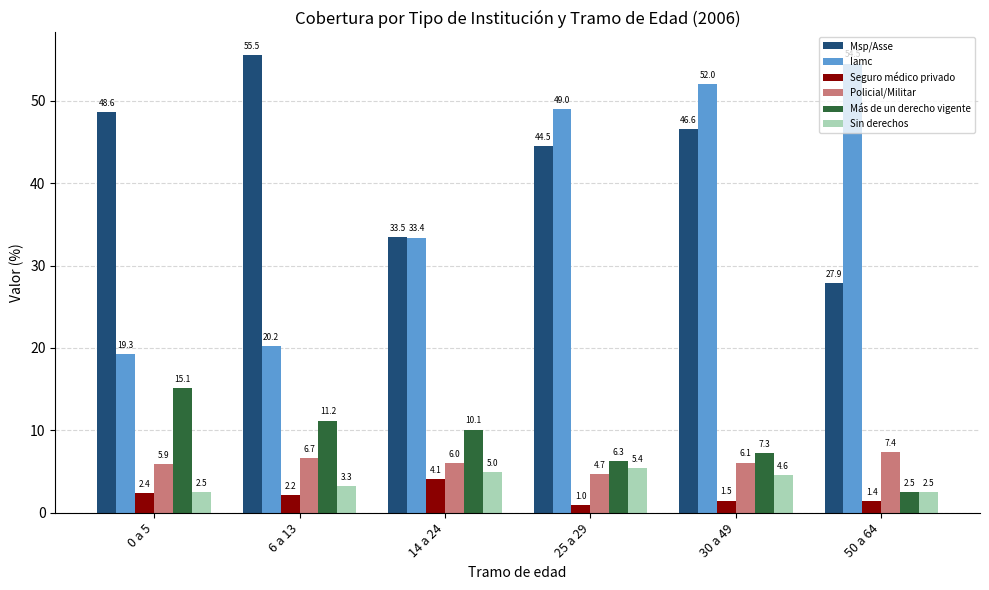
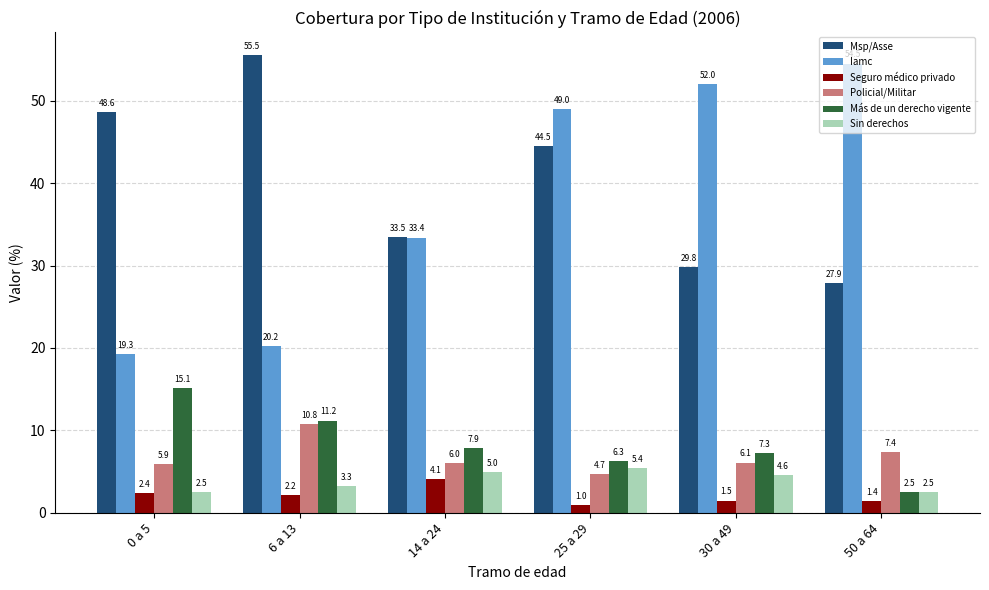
  {
    "Msp/Asse": {
      "0 a 5": 48.6,
      "6 a 13": 55.5,
      "14 a 24": 33.5,
      "25 a 29": 44.5,
-     "30 a 49": 46.6,
+     "30 a 49": 29.8,
      "50 a 64": 27.9
    },
    "Iamc": {
      "0 a 5": 19.3,
      "6 a 13": 20.2,
      "14 a 24": 33.4,
      "25 a 29": 49.0,
      "30 a 49": 52.0
    },
    "Seguro médico privado": {
      "0 a 5": 2.4,
      "6 a 13": 2.2,
      "14 a 24": 4.1,
      "25 a 29": 1.0,
      "30 a 49": 1.5,
      "50 a 64": 1.4
    },
    "Policial/Militar": {
      "0 a 5": 5.9,
-     "6 a 13": 6.7,
+     "6 a 13": 10.8,
      "14 a 24": 6.0,
      "25 a 29": 4.7,
      "30 a 49": 6.1,
      "50 a 64": 7.4
    },
    "Más de un derecho vigente": {
      "0 a 5": 15.1,
      "6 a 13": 11.2,
-     "14 a 24": 10.1,
+     "14 a 24": 7.9,
      "25 a 29": 6.3,
      "30 a 49": 7.3,
      "50 a 64": 2.5
    },
    "Sin derechos": {
      "0 a 5": 2.5,
      "6 a 13": 3.3,
      "14 a 24": 5.0,
      "25 a 29": 5.4,
      "30 a 49": 4.6,
      "50 a 64": 2.5
    }
  }
